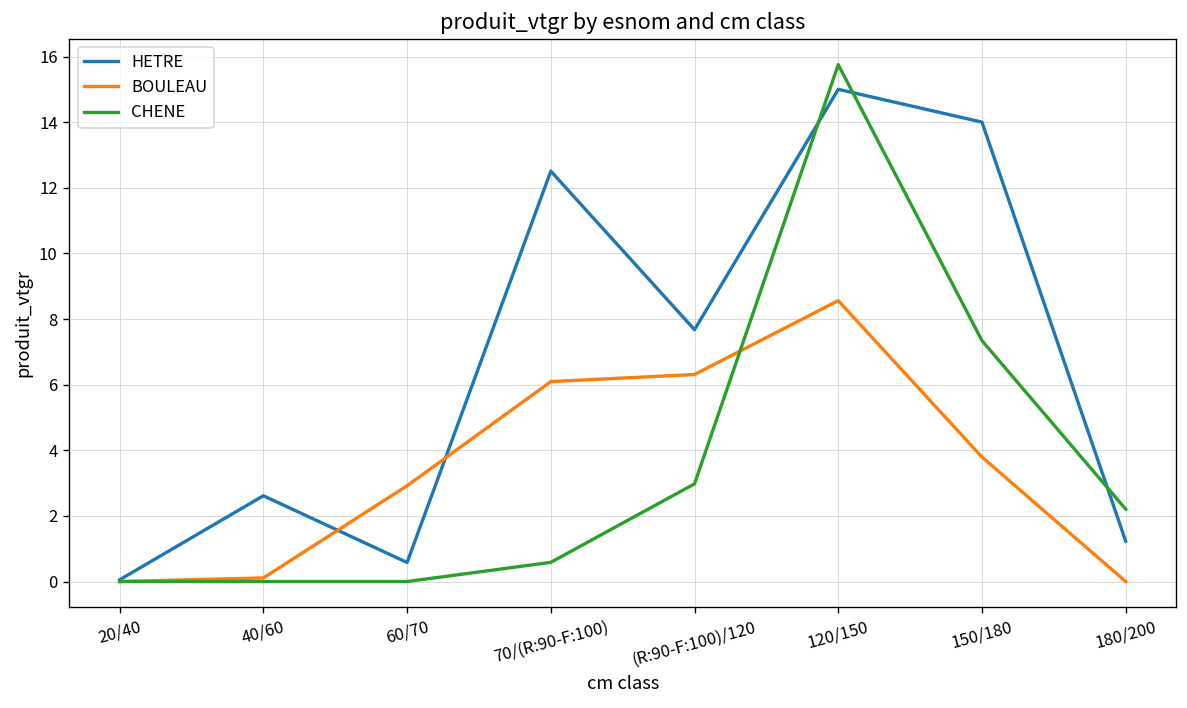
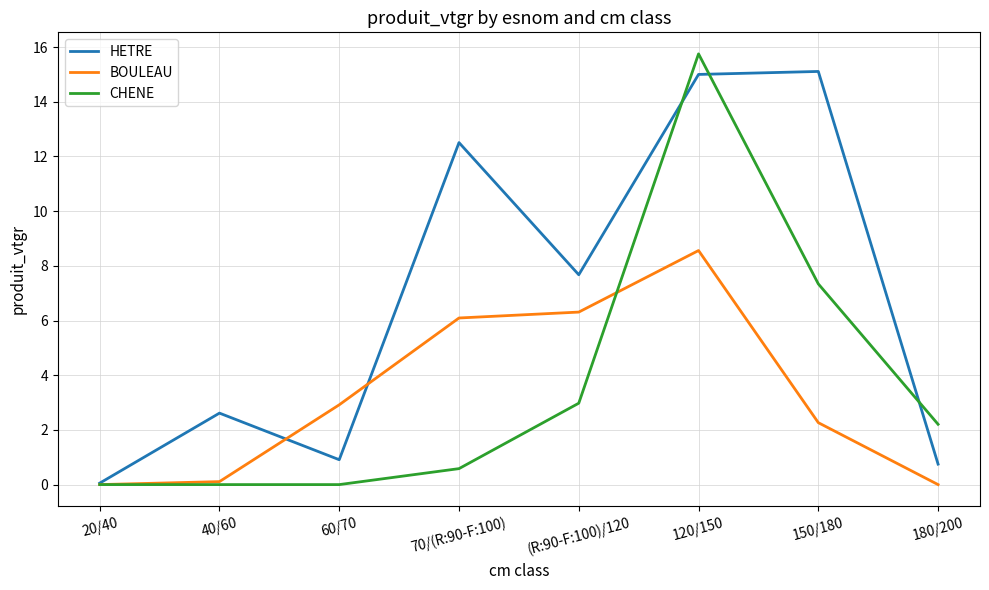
  {
    "HETRE": {
      "40/60": 2.6,
-     "60/70": 0.6,
+     "60/70": 0.9,
      "70/(R:90-F:100)": 12.5,
      "(R:90-F:100)/120": 7.7,
      "120/150": 15.0,
-     "150/180": 14.0,
-     "180/200": 1.2
+     "150/180": 15.1,
+     "180/200": 0.7
    },
    "BOULEAU": {
      "40/60": 0.1,
      "60/70": 2.9,
      "70/(R:90-F:100)": 6.1,
      "(R:90-F:100)/120": 6.3,
      "120/150": 8.6,
-     "150/180": 3.8,
+     "150/180": 2.3,
      "180/200": 0.0
    },
    "CHENE": {
      "40/60": 0.0,
      "60/70": 0.0,
      "70/(R:90-F:100)": 0.6,
      "(R:90-F:100)/120": 3.0,
      "120/150": 15.8,
      "150/180": 7.3,
      "180/200": 2.2
    }
  }
